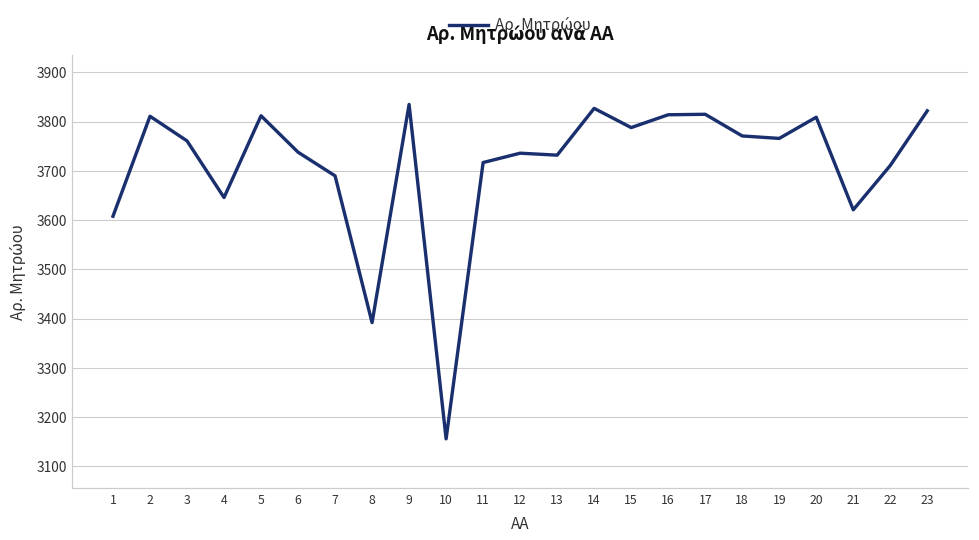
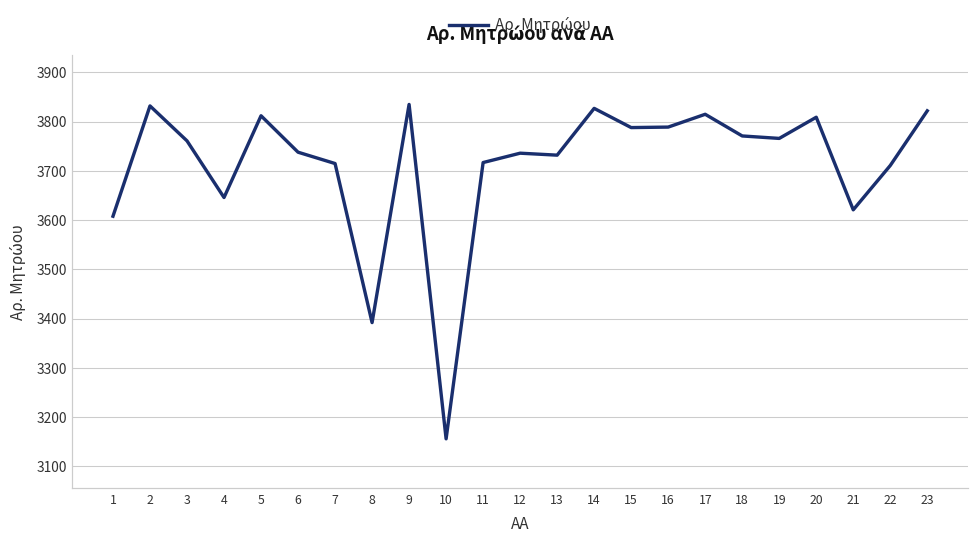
  {
    "1": 3610,
-   "2": 3810,
+   "2": 3830,
    "3": 3760,
    "4": 3650,
    "5": 3810,
    "6": 3740,
-   "7": 3690,
+   "7": 3720,
    "8": 3390,
    "9": 3840,
    "10": 3160,
    "11": 3720,
    "12": 3740,
    "13": 3730,
    "14": 3830,
    "15": 3790,
-   "16": 3810,
+   "16": 3790,
    "17": 3820,
    "18": 3770,
    "19": 3770,
    "20": 3810,
    "21": 3620,
    "22": 3710,
    "23": 3820
  }
